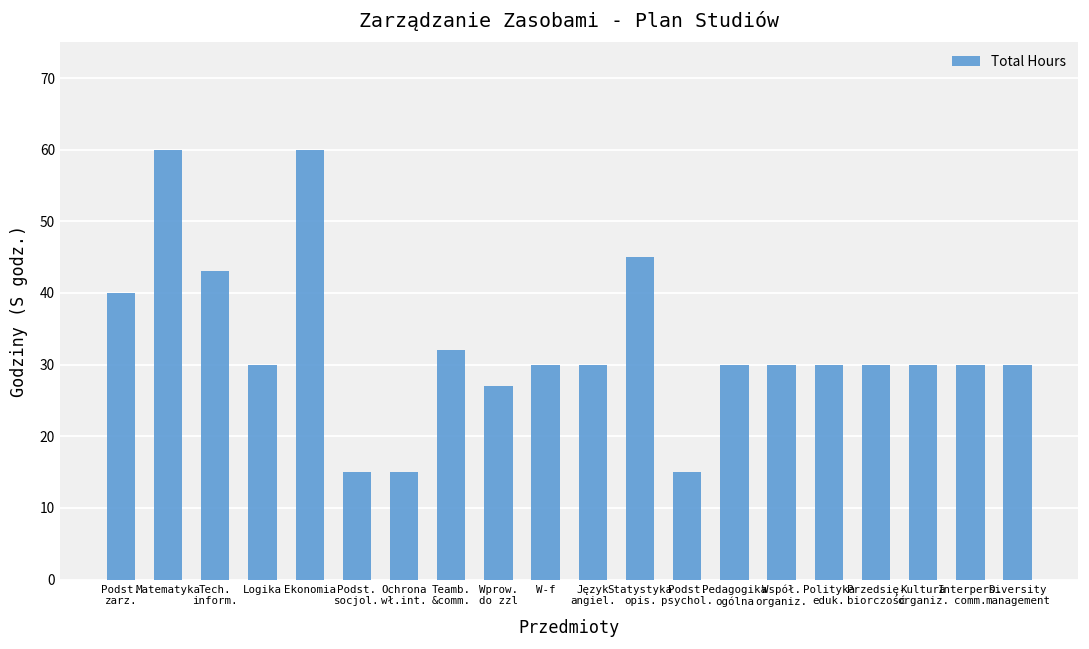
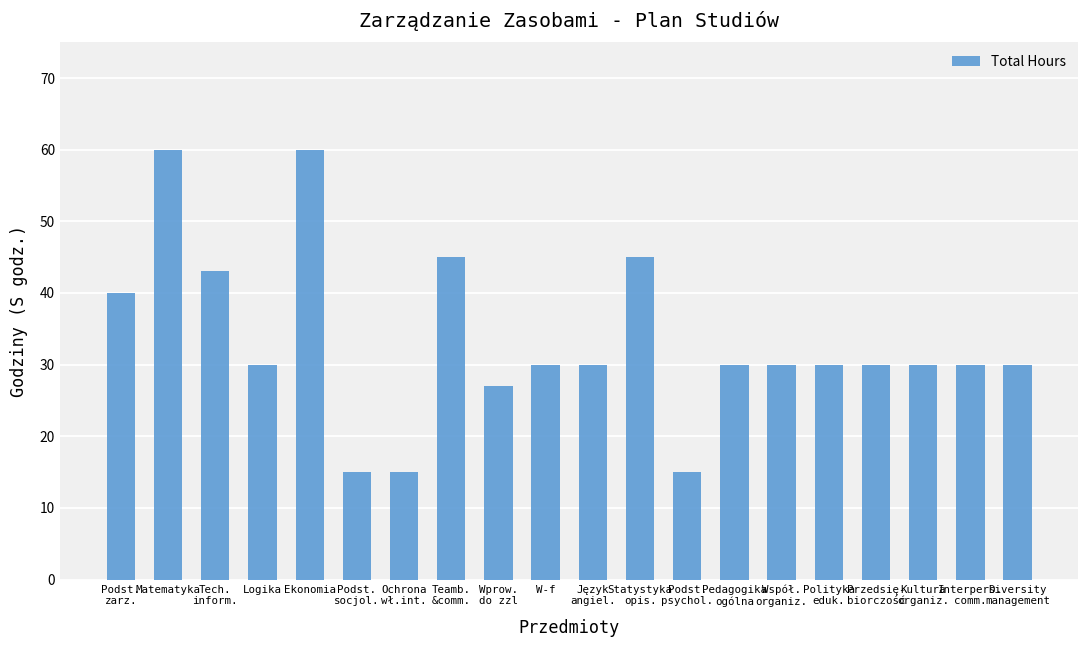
  {
    "Podst. zarz.": 40,
    "Matematyka": 60,
    "Tech. inform.": 43,
    "Logika": 30,
    "Ekonomia": 60,
    "Podst. socjol.": 15,
    "Ochrona wł.int.": 15,
-   "Teamb. &comm.": 32,
+   "Teamb. &comm.": 45,
    "Wprow. do zzl": 27,
    "W-f": 30,
    "Przedsię- biorczość": 30
  }
